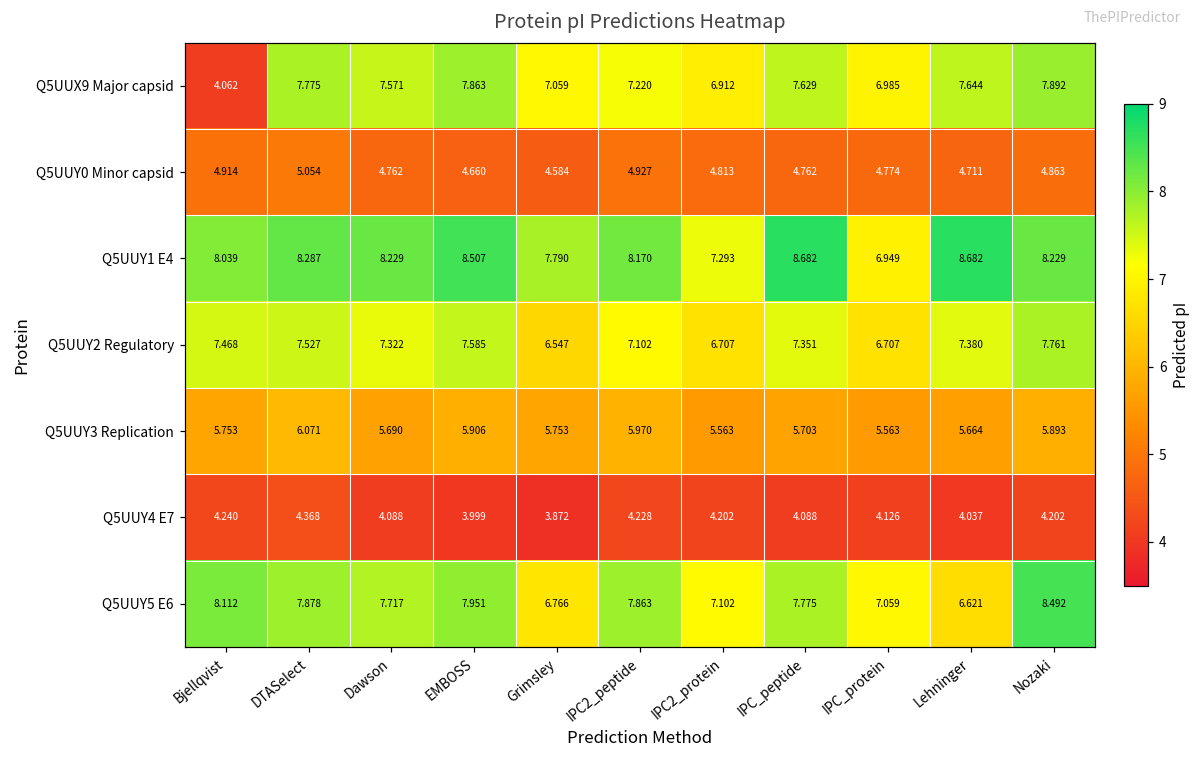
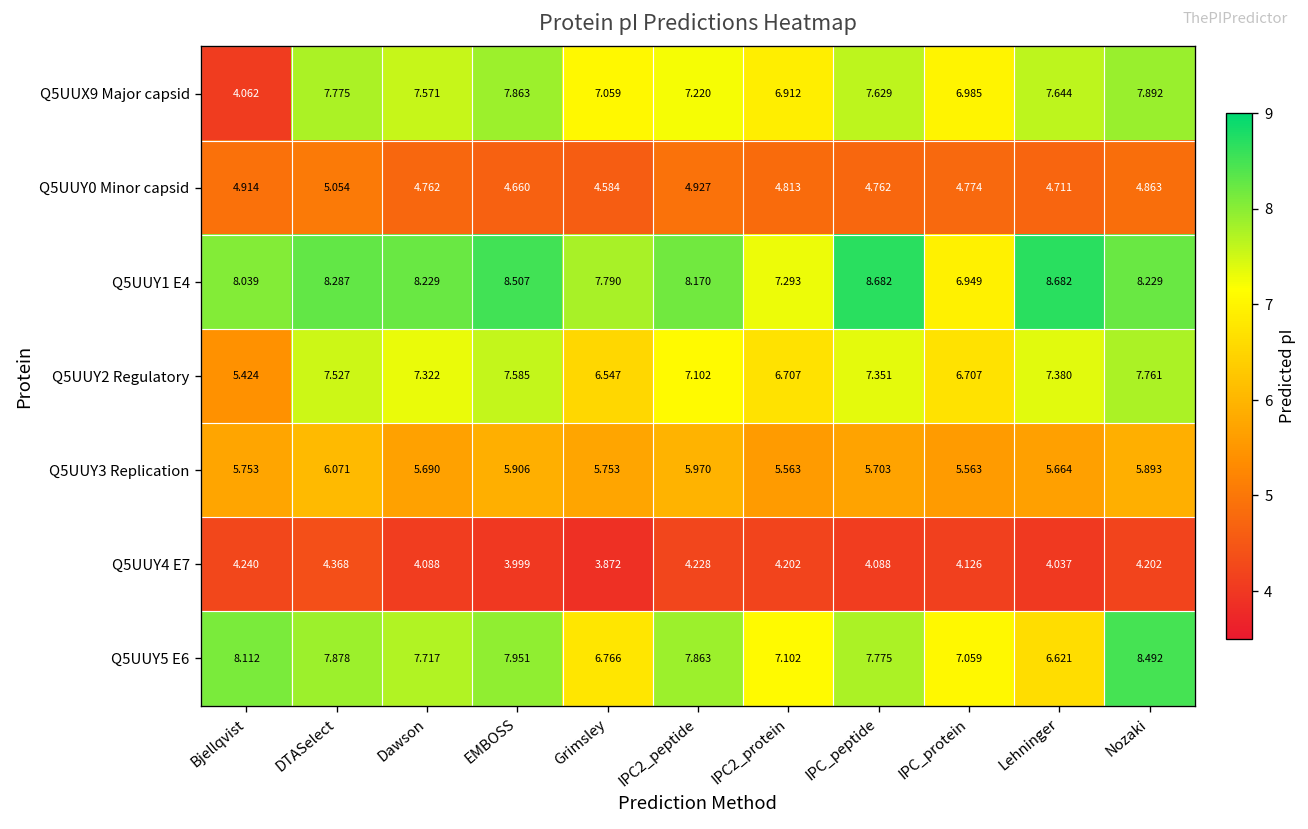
  {
    "Q5UUX9 Major capsid": {
      "Bjellqvist": 4.062,
      "DTASelect": 7.775,
      "Dawson": 7.571,
      "EMBOSS": 7.863,
      "Grimsley": 7.059,
      "IPC2_peptide": 7.220,
      "IPC2_protein": 6.912,
      "IPC_peptide": 7.629,
      "IPC_protein": 6.985,
      "Lehninger": 7.644,
      "Nozaki": 7.892
    },
    "Q5UUY0 Minor capsid": {
      "Bjellqvist": 4.914,
      "DTASelect": 5.054,
      "Dawson": 4.762,
      "EMBOSS": 4.660,
      "Grimsley": 4.584,
      "IPC2_peptide": 4.927,
      "IPC2_protein": 4.813,
      "IPC_peptide": 4.762,
      "IPC_protein": 4.774,
      "Lehninger": 4.711,
      "Nozaki": 4.863
    },
    "Q5UUY1 E4": {
      "Bjellqvist": 8.039,
      "DTASelect": 8.287,
      "Dawson": 8.229,
      "EMBOSS": 8.507,
      "Grimsley": 7.790,
      "IPC2_peptide": 8.170,
      "IPC2_protein": 7.293,
      "IPC_peptide": 8.682,
      "IPC_protein": 6.949,
      "Lehninger": 8.682,
      "Nozaki": 8.229
    },
    "Q5UUY2 Regulatory": {
-     "Bjellqvist": 7.468,
+     "Bjellqvist": 5.424,
      "DTASelect": 7.527,
      "Dawson": 7.322,
      "EMBOSS": 7.585,
      "Grimsley": 6.547,
      "IPC2_peptide": 7.102,
      "IPC2_protein": 6.707,
      "IPC_peptide": 7.351,
      "IPC_protein": 6.707,
      "Lehninger": 7.380,
      "Nozaki": 7.761
    },
    "Q5UUY3 Replication": {
      "Bjellqvist": 5.753,
      "DTASelect": 6.071,
      "Dawson": 5.690,
      "EMBOSS": 5.906,
      "Grimsley": 5.753,
      "IPC2_peptide": 5.970,
      "IPC2_protein": 5.563,
      "IPC_peptide": 5.703,
      "IPC_protein": 5.563,
      "Lehninger": 5.664,
      "Nozaki": 5.893
    },
    "Q5UUY4 E7": {
      "Bjellqvist": 4.240,
      "DTASelect": 4.368,
      "Dawson": 4.088,
      "EMBOSS": 3.999,
      "Grimsley": 3.872,
      "IPC2_peptide": 4.228,
      "IPC2_protein": 4.202,
      "IPC_peptide": 4.088,
      "IPC_protein": 4.126,
      "Lehninger": 4.037,
      "Nozaki": 4.202
    },
    "Q5UUY5 E6": {
      "Bjellqvist": 8.112,
      "DTASelect": 7.878,
      "Dawson": 7.717,
      "EMBOSS": 7.951,
      "Grimsley": 6.766,
      "IPC2_peptide": 7.863,
      "IPC2_protein": 7.102,
      "IPC_peptide": 7.775,
      "IPC_protein": 7.059,
      "Lehninger": 6.621,
      "Nozaki": 8.492
    }
  }
